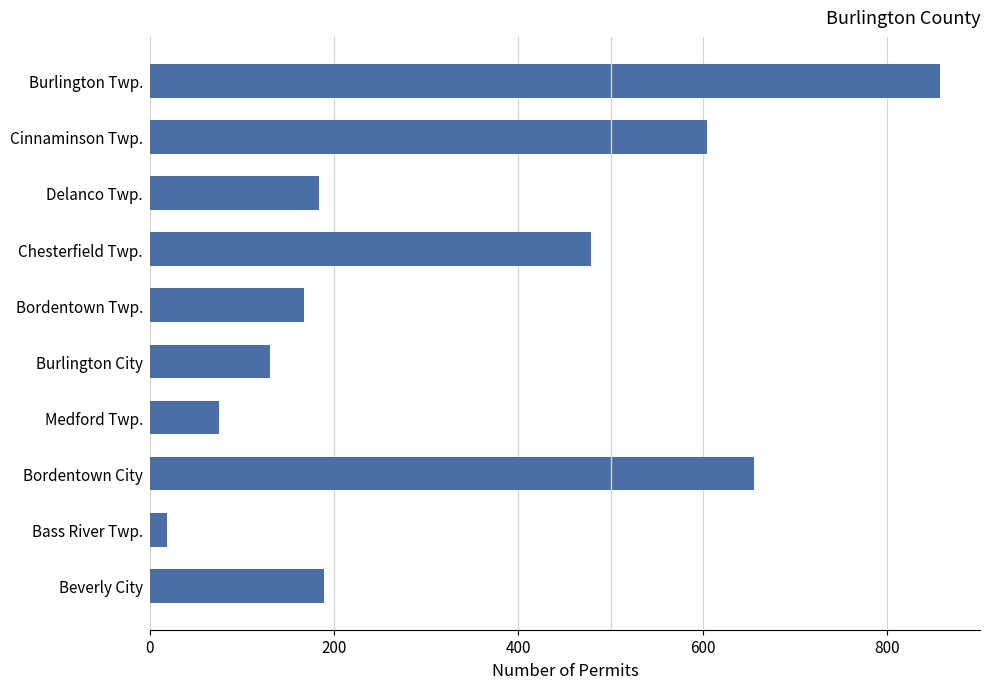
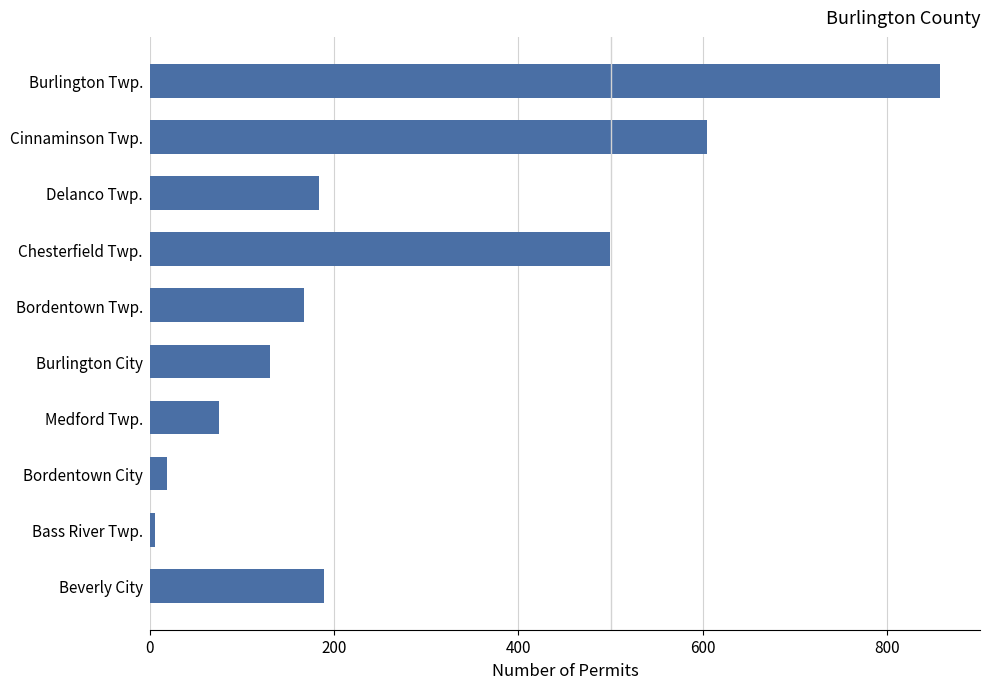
  {
    "Burlington Twp.": 860,
    "Cinnaminson Twp.": 610,
    "Delanco Twp.": 180,
-   "Chesterfield Twp.": 480,
+   "Chesterfield Twp.": 500,
    "Bordentown Twp.": 170,
    "Burlington City": 130,
    "Medford Twp.": 80,
-   "Bordentown City": 660,
-   "Bass River Twp.": 20,
+   "Bordentown City": 20,
+   "Bass River Twp.": 10,
    "Beverly City": 190
  }
